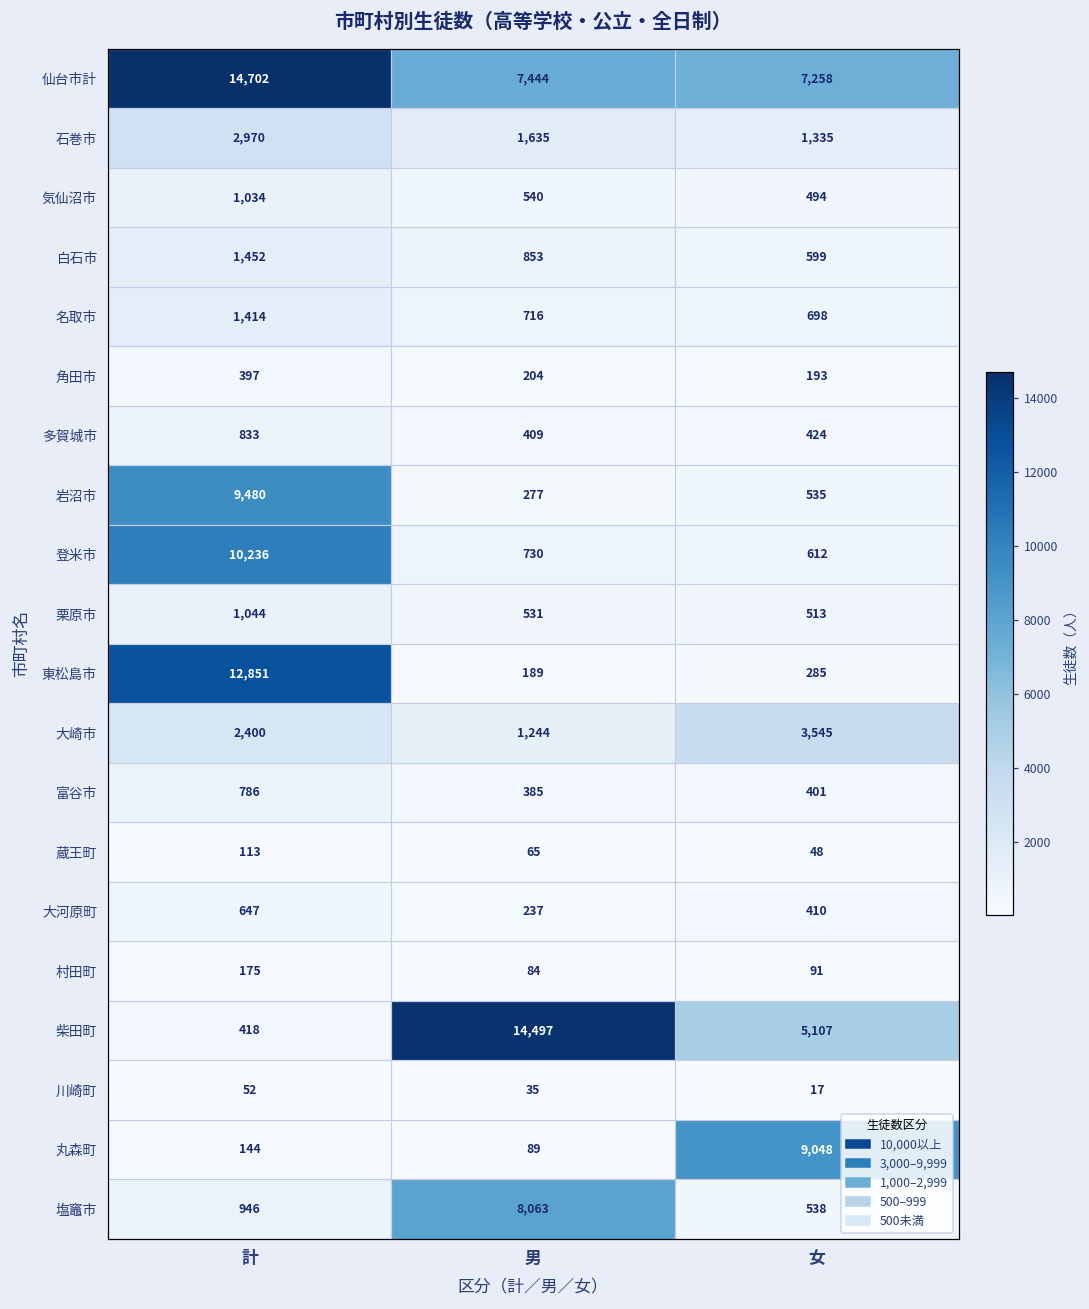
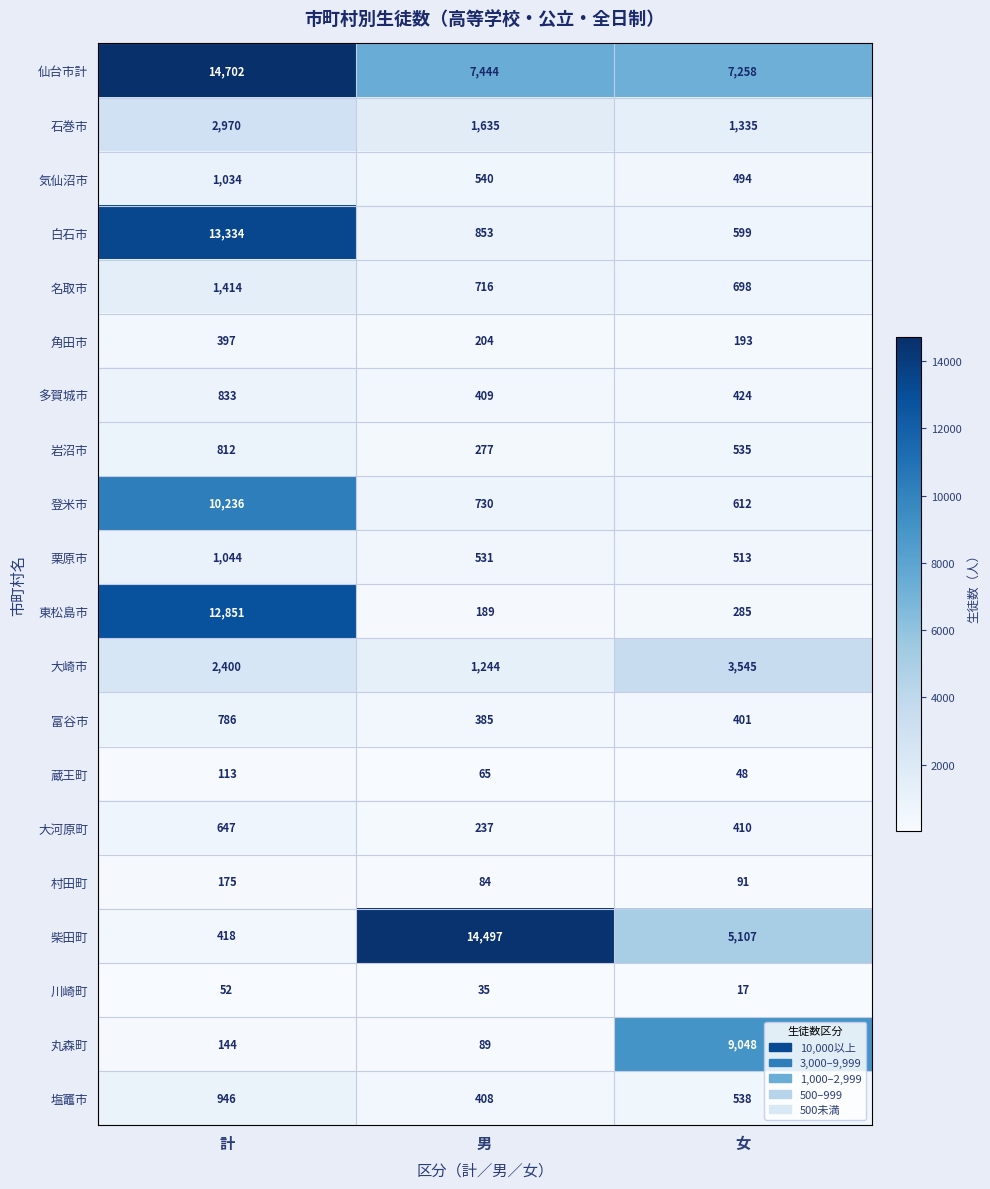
  {
    "仙台市計": {
      "計": "14,702",
      "男": "7,444",
      "女": "7,258"
    },
    "石巻市": {
      "計": "2,970",
      "男": "1,635",
      "女": "1,335"
    },
    "気仙沼市": {
      "計": "1,034",
      "男": "540",
      "女": "494"
    },
    "白石市": {
-     "計": "1,452",
+     "計": "13,334",
      "男": "853",
      "女": "599"
    },
    "名取市": {
      "計": "1,414",
      "男": "716",
      "女": "698"
    },
    "角田市": {
      "計": "397",
      "男": "204",
      "女": "193"
    },
    "多賀城市": {
      "計": "833",
      "男": "409",
      "女": "424"
    },
    "岩沼市": {
-     "計": "9,480",
+     "計": "812",
      "男": "277",
      "女": "535"
    },
    "登米市": {
      "計": "10,236",
      "男": "730",
      "女": "612"
    },
    "栗原市": {
      "計": "1,044",
      "男": "531",
      "女": "513"
    },
    "東松島市": {
      "計": "12,851",
      "男": "189",
      "女": "285"
    },
    "大崎市": {
      "計": "2,400",
      "男": "1,244",
      "女": "3,545"
    },
    "富谷市": {
      "計": "786",
      "男": "385",
      "女": "401"
    },
    "蔵王町": {
      "計": "113",
      "男": "65",
      "女": "48"
    },
    "大河原町": {
      "計": "647",
      "男": "237",
      "女": "410"
    },
    "村田町": {
      "計": "175",
      "男": "84",
      "女": "91"
    },
    "柴田町": {
      "計": "418",
      "男": "14,497",
      "女": "5,107"
    },
    "川崎町": {
      "計": "52",
      "男": "35",
      "女": "17"
    },
    "丸森町": {
      "計": "144",
      "男": "89",
      "女": "9,048"
    },
    "塩竈市": {
      "計": "946",
-     "男": "8,063",
+     "男": "408",
      "女": "538"
    }
  }
